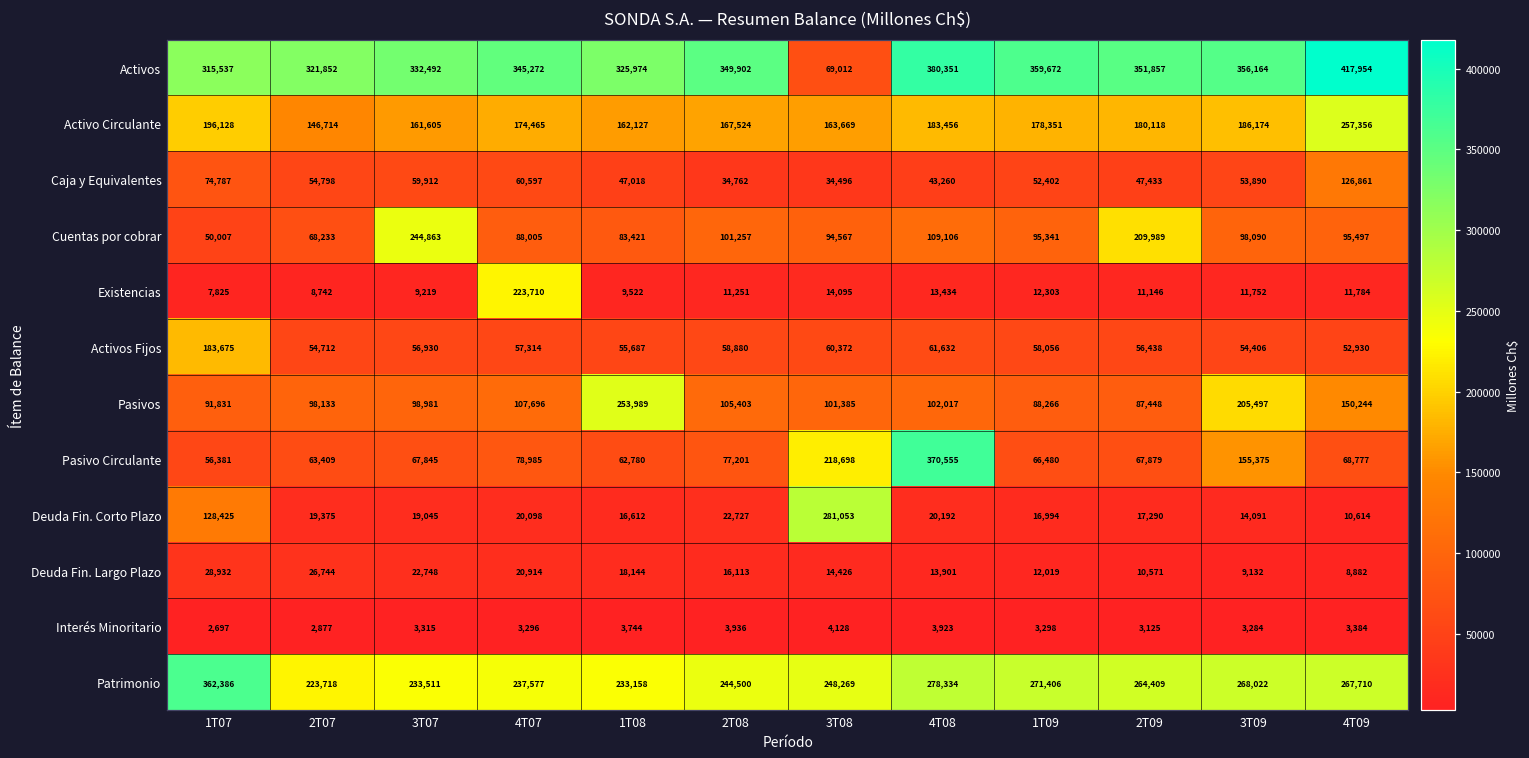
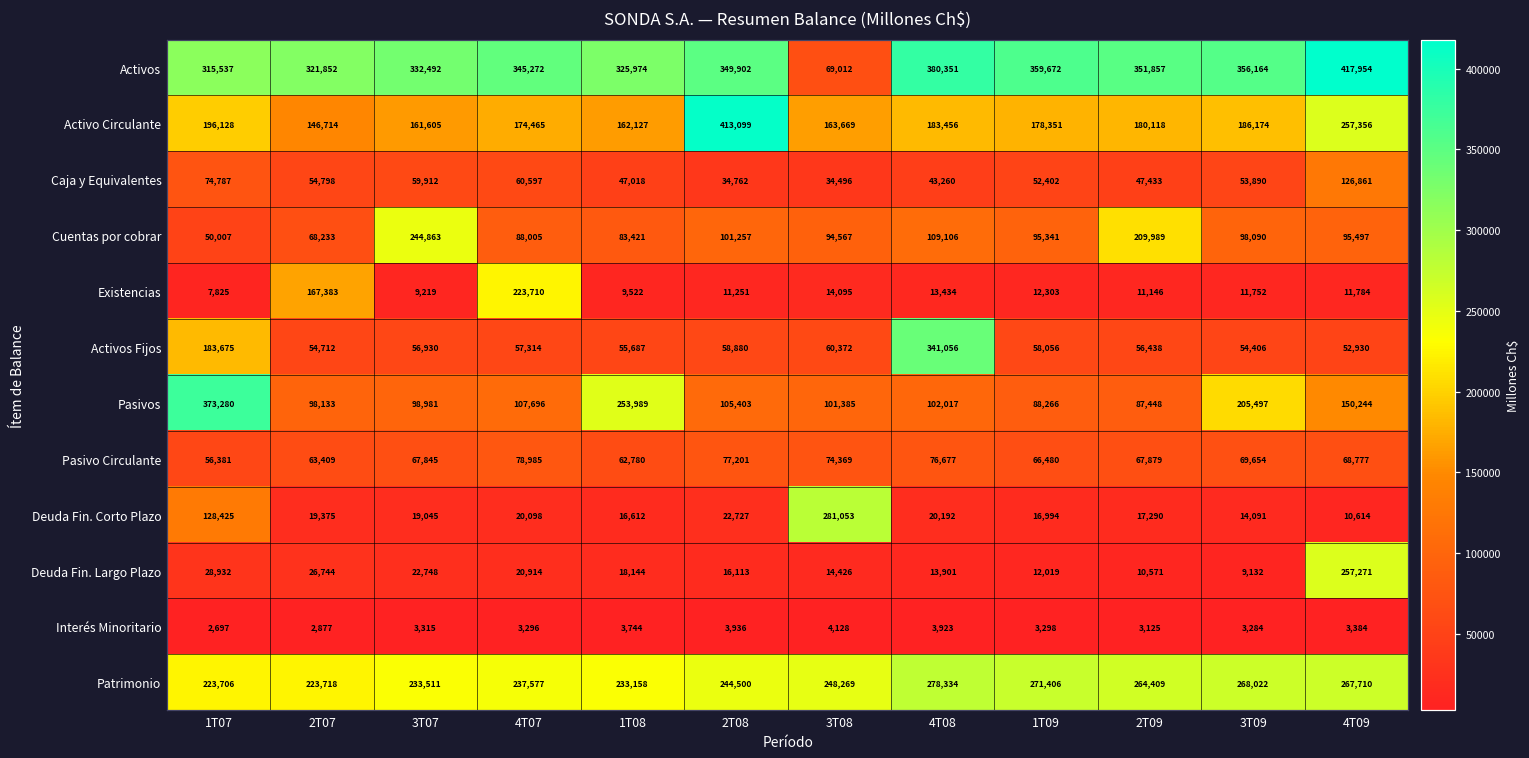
  {
    "Activos": {
      "1T07": "315,537",
      "2T07": "321,852",
      "3T07": "332,492",
      "4T07": "345,272",
      "1T08": "325,974",
      "2T08": "349,902",
      "3T08": "69,012",
      "4T08": "380,351",
      "1T09": "359,672",
      "2T09": "351,857",
      "3T09": "356,164",
      "4T09": "417,954"
    },
    "Activo Circulante": {
      "1T07": "196,128",
      "2T07": "146,714",
      "3T07": "161,605",
      "4T07": "174,465",
      "1T08": "162,127",
-     "2T08": "167,524",
+     "2T08": "413,099",
      "3T08": "163,669",
      "4T08": "183,456",
      "1T09": "178,351",
      "2T09": "180,118",
      "3T09": "186,174",
      "4T09": "257,356"
    },
    "Caja y Equivalentes": {
      "1T07": "74,787",
      "2T07": "54,798",
      "3T07": "59,912",
      "4T07": "60,597",
      "1T08": "47,018",
      "2T08": "34,762",
      "3T08": "34,496",
      "4T08": "43,260",
      "1T09": "52,402",
      "2T09": "47,433",
      "3T09": "53,890",
      "4T09": "126,861"
    },
    "Cuentas por cobrar": {
      "1T07": "50,007",
      "2T07": "68,233",
      "3T07": "244,863",
      "4T07": "88,005",
      "1T08": "83,421",
      "2T08": "101,257",
      "3T08": "94,567",
      "4T08": "109,106",
      "1T09": "95,341",
      "2T09": "209,989",
      "3T09": "98,090",
      "4T09": "95,497"
    },
    "Existencias": {
      "1T07": "7,825",
-     "2T07": "8,742",
+     "2T07": "167,383",
      "3T07": "9,219",
      "4T07": "223,710",
      "1T08": "9,522",
      "2T08": "11,251",
      "3T08": "14,095",
      "4T08": "13,434",
      "1T09": "12,303",
      "2T09": "11,146",
      "3T09": "11,752",
      "4T09": "11,784"
    },
    "Activos Fijos": {
      "1T07": "183,675",
      "2T07": "54,712",
      "3T07": "56,930",
      "4T07": "57,314",
      "1T08": "55,687",
      "2T08": "58,880",
      "3T08": "60,372",
-     "4T08": "61,632",
+     "4T08": "341,056",
      "1T09": "58,056",
      "2T09": "56,438",
      "3T09": "54,406",
      "4T09": "52,930"
    },
    "Pasivos": {
-     "1T07": "91,831",
+     "1T07": "373,280",
      "2T07": "98,133",
      "3T07": "98,981",
      "4T07": "107,696",
      "1T08": "253,989",
      "2T08": "105,403",
      "3T08": "101,385",
      "4T08": "102,017",
      "1T09": "88,266",
      "2T09": "87,448",
      "3T09": "205,497",
      "4T09": "150,244"
    },
    "Pasivo Circulante": {
      "1T07": "56,381",
      "2T07": "63,409",
      "3T07": "67,845",
      "4T07": "78,985",
      "1T08": "62,780",
      "2T08": "77,201",
-     "3T08": "218,698",
-     "4T08": "370,555",
+     "3T08": "74,369",
+     "4T08": "76,677",
      "1T09": "66,480",
      "2T09": "67,879",
-     "3T09": "155,375",
+     "3T09": "69,654",
      "4T09": "68,777"
    },
    "Deuda Fin. Corto Plazo": {
      "1T07": "128,425",
      "2T07": "19,375",
      "3T07": "19,045",
      "4T07": "20,098",
      "1T08": "16,612",
      "2T08": "22,727",
      "3T08": "281,053",
      "4T08": "20,192",
      "1T09": "16,994",
      "2T09": "17,290",
      "3T09": "14,091",
      "4T09": "10,614"
    },
    "Deuda Fin. Largo Plazo": {
      "1T07": "28,932",
      "2T07": "26,744",
      "3T07": "22,748",
      "4T07": "20,914",
      "1T08": "18,144",
      "2T08": "16,113",
      "3T08": "14,426",
      "4T08": "13,901",
      "1T09": "12,019",
      "2T09": "10,571",
      "3T09": "9,132",
-     "4T09": "8,882"
+     "4T09": "257,271"
    },
    "Interés Minoritario": {
      "1T07": "2,697",
      "2T07": "2,877",
      "3T07": "3,315",
      "4T07": "3,296",
      "1T08": "3,744",
      "2T08": "3,936",
      "3T08": "4,128",
      "4T08": "3,923",
      "1T09": "3,298",
      "2T09": "3,125",
      "3T09": "3,284",
      "4T09": "3,384"
    },
    "Patrimonio": {
-     "1T07": "362,386",
+     "1T07": "223,706",
      "2T07": "223,718",
      "3T07": "233,511",
      "4T07": "237,577",
      "1T08": "233,158",
      "2T08": "244,500",
      "3T08": "248,269",
      "4T08": "278,334",
      "1T09": "271,406",
      "2T09": "264,409",
      "3T09": "268,022",
      "4T09": "267,710"
    }
  }
